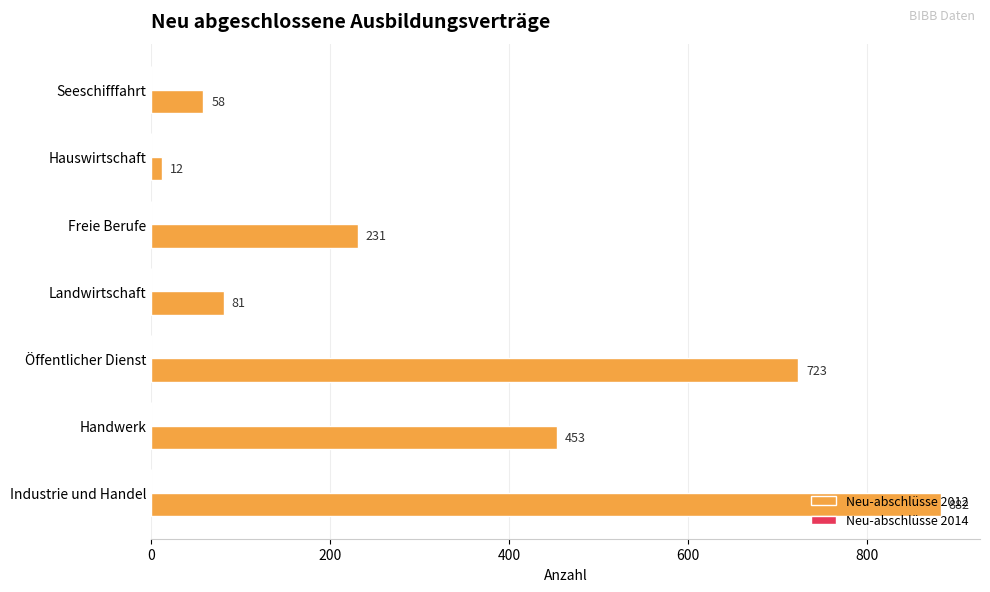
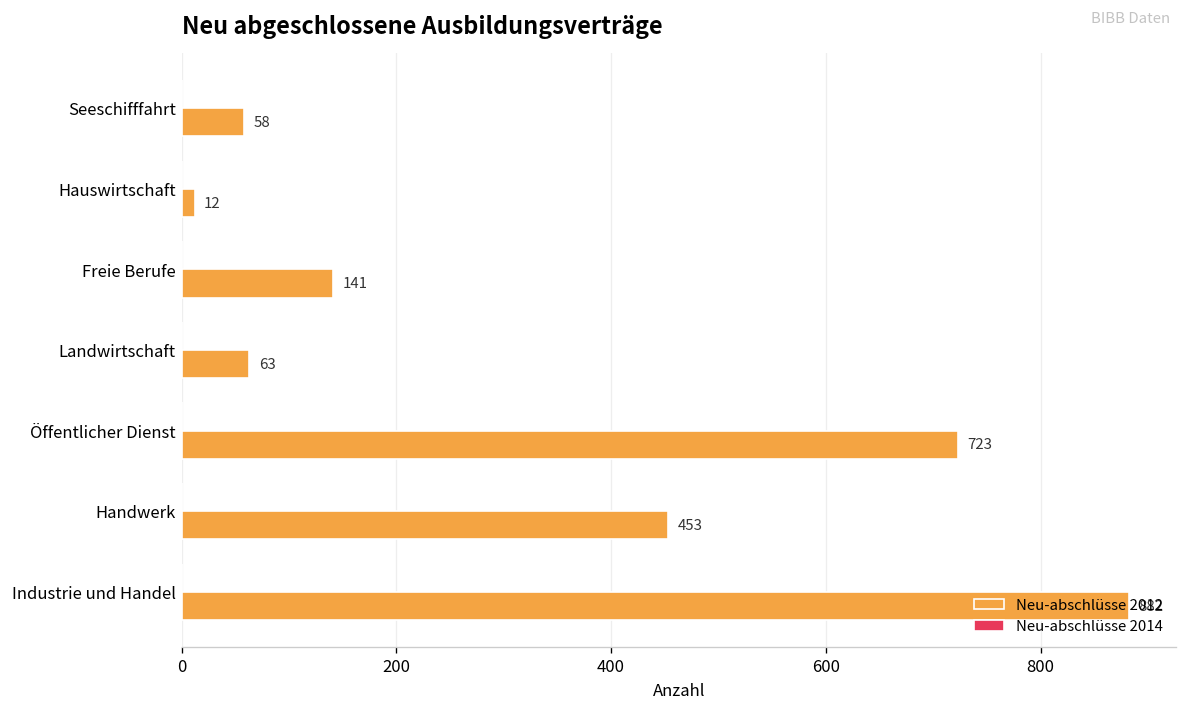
  {
    "Neu-abschlüsse 2012": {
      "Seeschifffahrt": 58,
      "Hauswirtschaft": 12,
-     "Freie Berufe": 231,
-     "Landwirtschaft": 81,
+     "Freie Berufe": 141,
+     "Landwirtschaft": 63,
      "Öffentlicher Dienst": 723,
      "Handwerk": 453,
      "Industrie und Handel": 882
    },
    "Neu-abschlüsse 2014": {
      "Seeschifffahrt": 0,
      "Hauswirtschaft": 0,
      "Freie Berufe": 0,
      "Landwirtschaft": 0,
      "Öffentlicher Dienst": 0,
      "Handwerk": 0,
      "Industrie und Handel": 0
    }
  }
